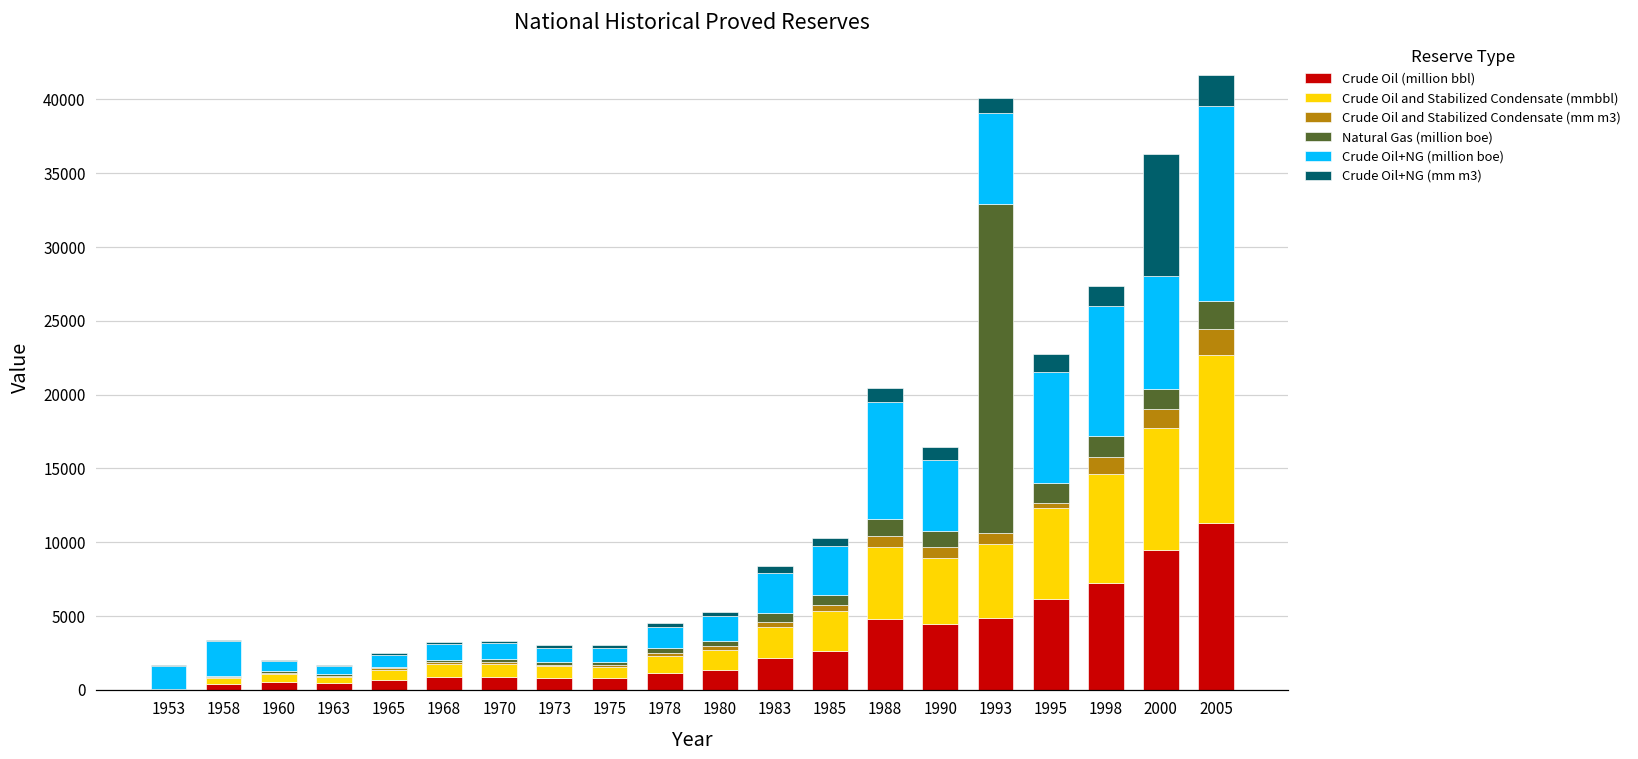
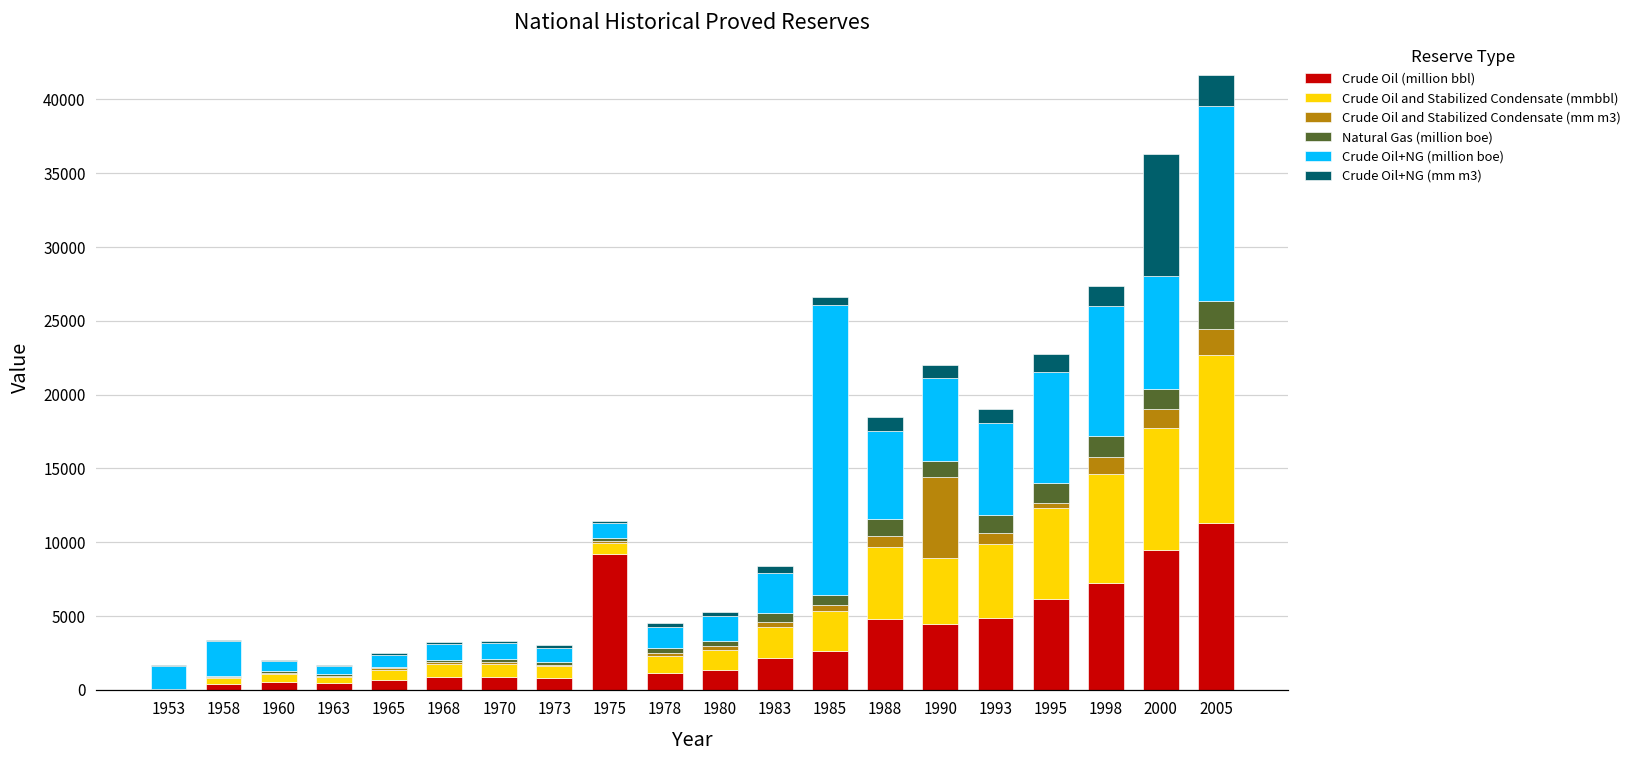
  {
    "Crude Oil (million bbl)": {
      "1958": 400,
      "1960": 500,
      "1963": 400,
      "1965": 700,
      "1968": 900,
      "1970": 900,
      "1973": 800,
-     "1975": 800,
+     "1975": 9200,
      "1978": 1200,
      "1980": 1400,
      "1983": 2100,
      "1985": 2700,
      "1988": 4800,
      "1990": 4500,
      "1993": 4900,
      "1995": 6100,
      "1998": 7300,
      "2000": 9400,
      "2005": 11300
    },
    "Crude Oil and Stabilized Condensate (mmbbl)": {
      "1958": 400,
      "1960": 600,
      "1963": 400,
      "1965": 700,
      "1968": 900,
      "1970": 900,
      "1973": 800,
      "1975": 800,
      "1978": 1200,
      "1980": 1400,
      "1983": 2100,
      "1985": 2700,
      "1988": 4800,
      "1990": 4500,
      "1993": 5000,
      "1995": 6200,
      "1998": 7400,
      "2000": 8300,
      "2005": 11400
    },
    "Crude Oil and Stabilized Condensate (mm m3)": {
      "1980": 200,
      "1983": 300,
      "1985": 400,
      "1988": 800,
-     "1990": 700,
+     "1990": 5500,
      "1993": 800,
      "1995": 300,
      "1998": 1200,
      "2000": 1300,
      "2005": 1800
    },
    "Natural Gas (million boe)": {
      "1975": 200,
      "1978": 300,
      "1980": 400,
      "1983": 600,
      "1985": 700,
      "1988": 1100,
      "1990": 1100,
-     "1993": 22300,
+     "1993": 1200,
      "1995": 1300,
      "1998": 1400,
      "2000": 1400,
      "2005": 1900
    },
    "Crude Oil+NG (million boe)": {
      "1953": 1600,
      "1958": 2300,
      "1960": 700,
      "1963": 500,
      "1965": 800,
      "1968": 1100,
      "1970": 1100,
      "1973": 1000,
      "1975": 1000,
      "1978": 1500,
      "1980": 1700,
      "1983": 2700,
-     "1985": 3300,
-     "1988": 7900,
-     "1990": 4800,
+     "1985": 19600,
+     "1988": 6000,
+     "1990": 5600,
      "1993": 6200,
      "1995": 7500,
      "1998": 8800,
      "2000": 7600,
      "2005": 13200
    },
    "Crude Oil+NG (mm m3)": {
      "1978": 200,
      "1980": 300,
      "1983": 400,
      "1985": 500,
      "1988": 900,
      "1990": 900,
      "1993": 1000,
      "1995": 1200,
      "1998": 1400,
      "2000": 8300,
      "2005": 2100
    }
  }
